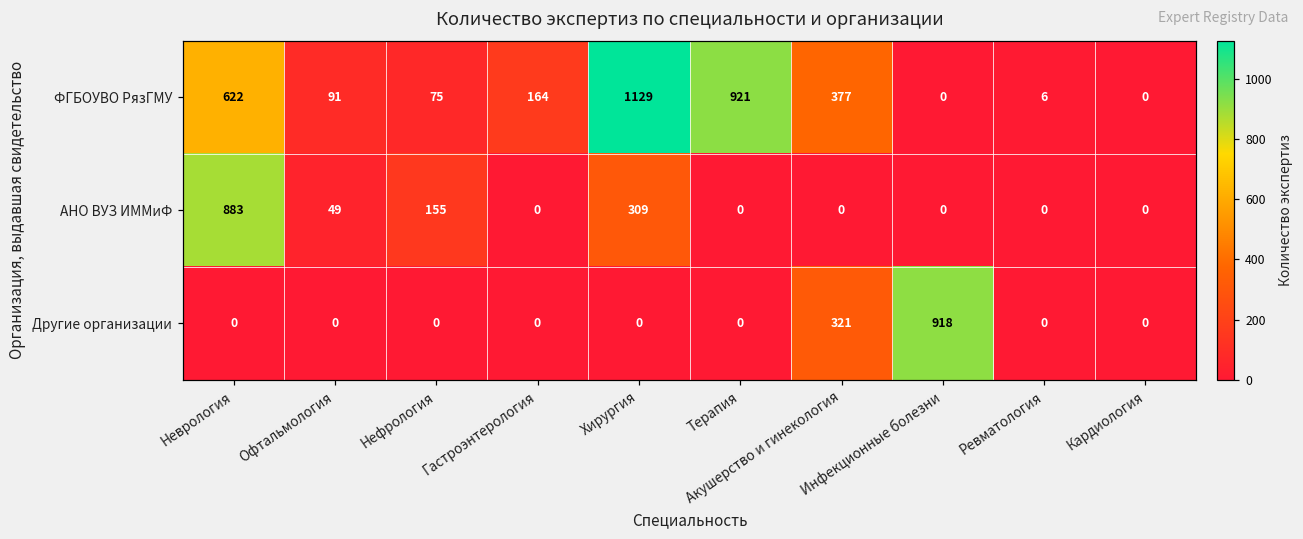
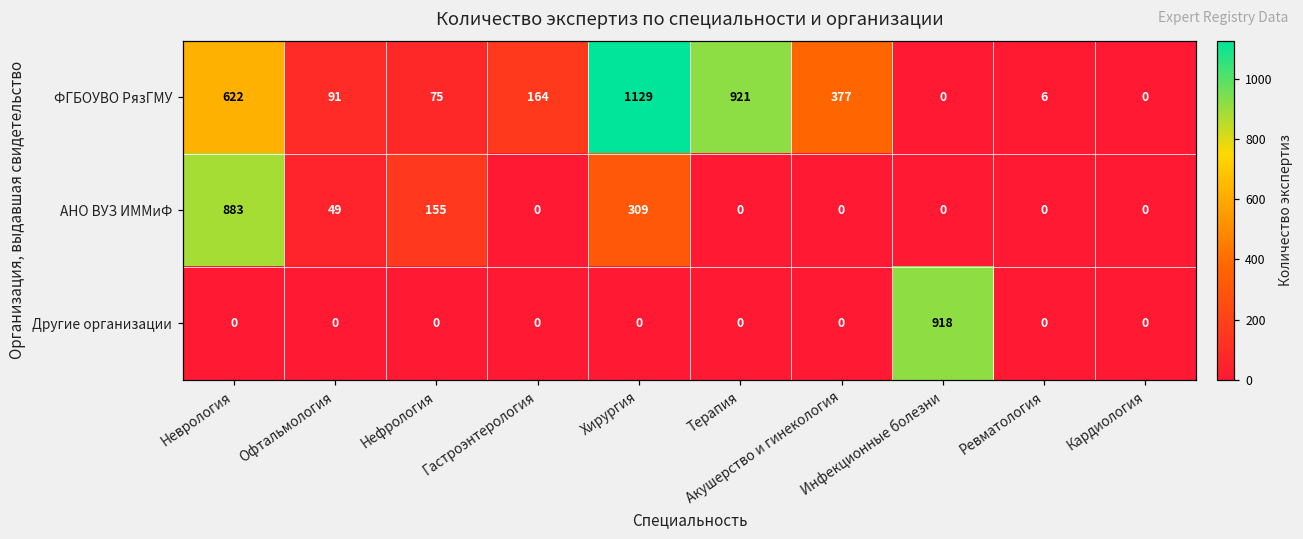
  {
    "ФГБОУВО РязГМУ": {
      "Неврология": 622,
      "Офтальмология": 91,
      "Нефрология": 75,
      "Гастроэнтерология": 164,
      "Хирургия": 1129,
      "Терапия": 921,
      "Акушерство и гинекология": 377,
      "Инфекционные болезни": 0,
      "Ревматология": 6,
      "Кардиология": 0
    },
    "АНО ВУЗ ИММиФ": {
      "Неврология": 883,
      "Офтальмология": 49,
      "Нефрология": 155,
      "Гастроэнтерология": 0,
      "Хирургия": 309,
      "Терапия": 0,
      "Акушерство и гинекология": 0,
      "Инфекционные болезни": 0,
      "Ревматология": 0,
      "Кардиология": 0
    },
    "Другие организации": {
      "Неврология": 0,
      "Офтальмология": 0,
      "Нефрология": 0,
      "Гастроэнтерология": 0,
      "Хирургия": 0,
      "Терапия": 0,
-     "Акушерство и гинекология": 321,
+     "Акушерство и гинекология": 0,
      "Инфекционные болезни": 918,
      "Ревматология": 0,
      "Кардиология": 0
    }
  }
